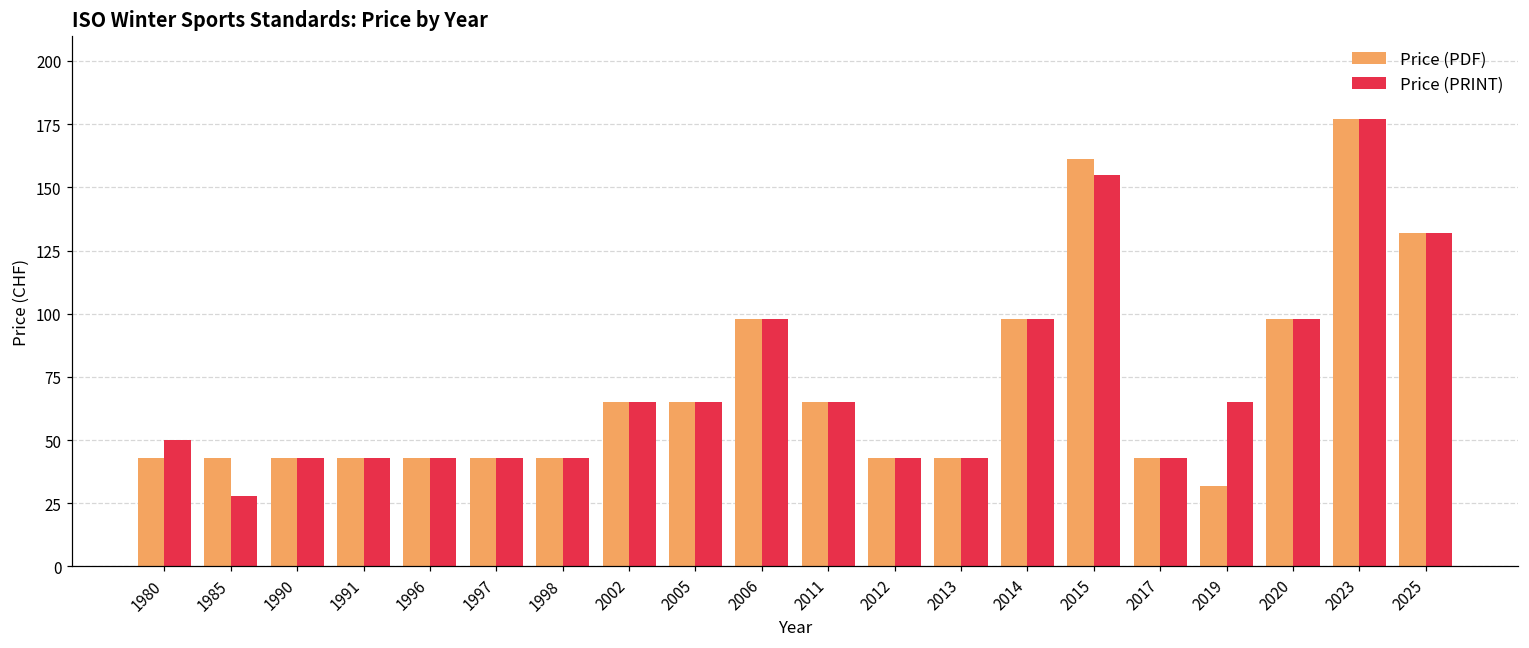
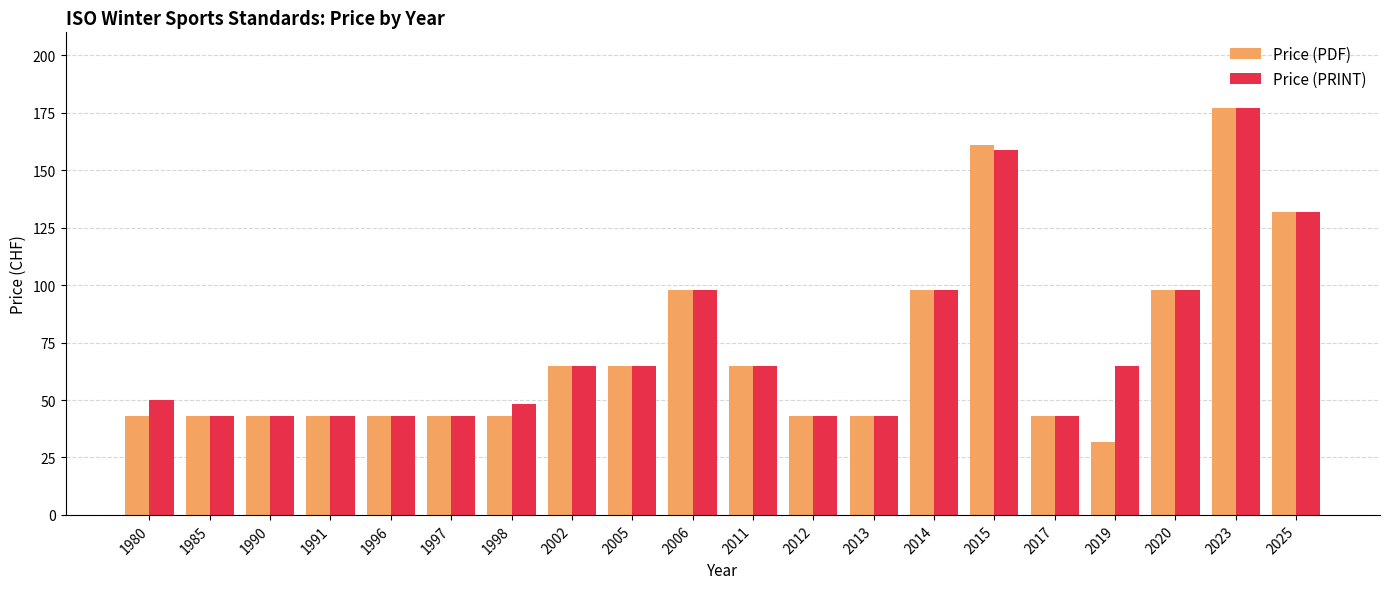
  {
    "Price (PDF)": {
      "1980": 43,
      "1985": 43,
      "1990": 43,
      "1991": 43,
      "1996": 43,
      "1997": 43,
      "1998": 43,
      "2002": 65,
      "2005": 65,
      "2006": 98,
      "2011": 65,
      "2012": 43,
      "2013": 43,
      "2014": 98,
      "2015": 161,
      "2017": 43,
      "2019": 32,
      "2020": 98,
      "2023": 177,
      "2025": 132
    },
    "Price (PRINT)": {
      "1980": 50,
-     "1985": 28,
+     "1985": 43,
      "1990": 43,
      "1991": 43,
      "1996": 43,
      "1997": 43,
-     "1998": 43,
+     "1998": 48,
      "2002": 65,
      "2005": 65,
      "2006": 98,
      "2011": 65,
      "2012": 43,
      "2013": 43,
      "2014": 98,
-     "2015": 155,
+     "2015": 159,
      "2017": 43,
      "2019": 65,
      "2020": 98,
      "2023": 177,
      "2025": 132
    }
  }
